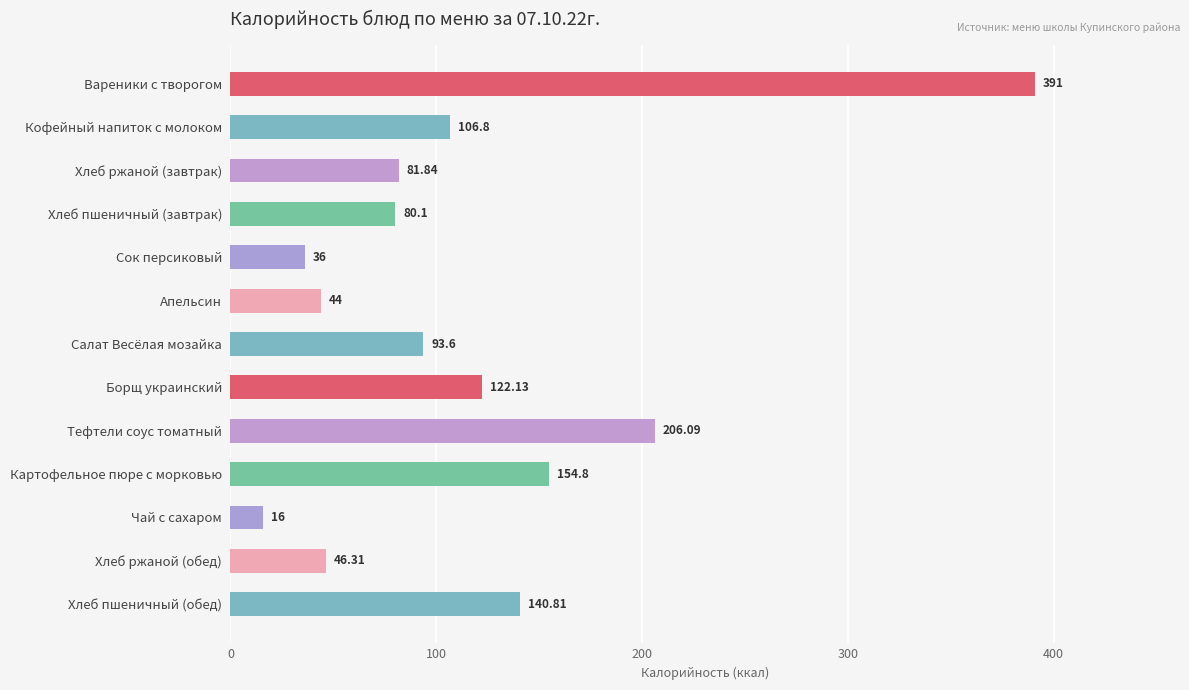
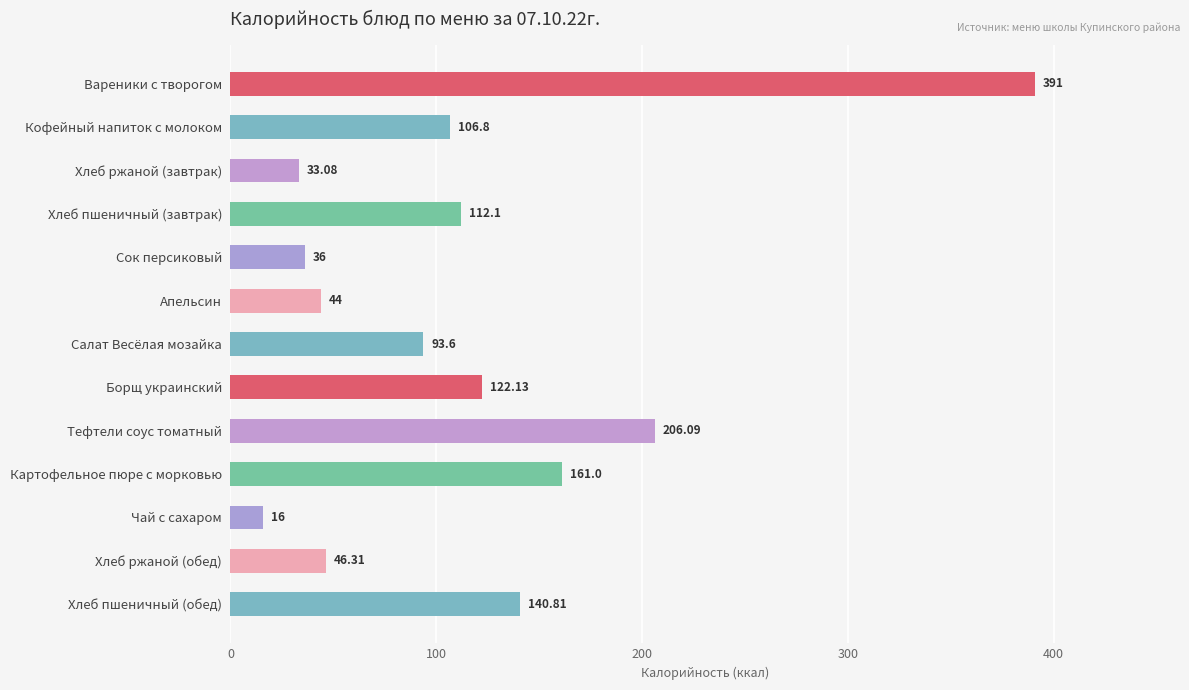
  {
    "Вареники с творогом": 391,
    "Кофейный напиток с молоком": 106.8,
-   "Хлеб ржаной (завтрак)": 81.84,
-   "Хлеб пшеничный (завтрак)": 80.1,
+   "Хлеб ржаной (завтрак)": 33.08,
+   "Хлеб пшеничный (завтрак)": 112.1,
    "Сок персиковый": 36,
    "Апельсин": 44,
    "Салат Весёлая мозайка": 93.6,
    "Борщ украинский": 122.13,
    "Тефтели соус томатный": 206.09,
-   "Картофельное пюре с морковью": 154.8,
+   "Картофельное пюре с морковью": 161.0,
    "Чай с сахаром": 16,
    "Хлеб ржаной (обед)": 46.31,
    "Хлеб пшеничный (обед)": 140.81
  }
